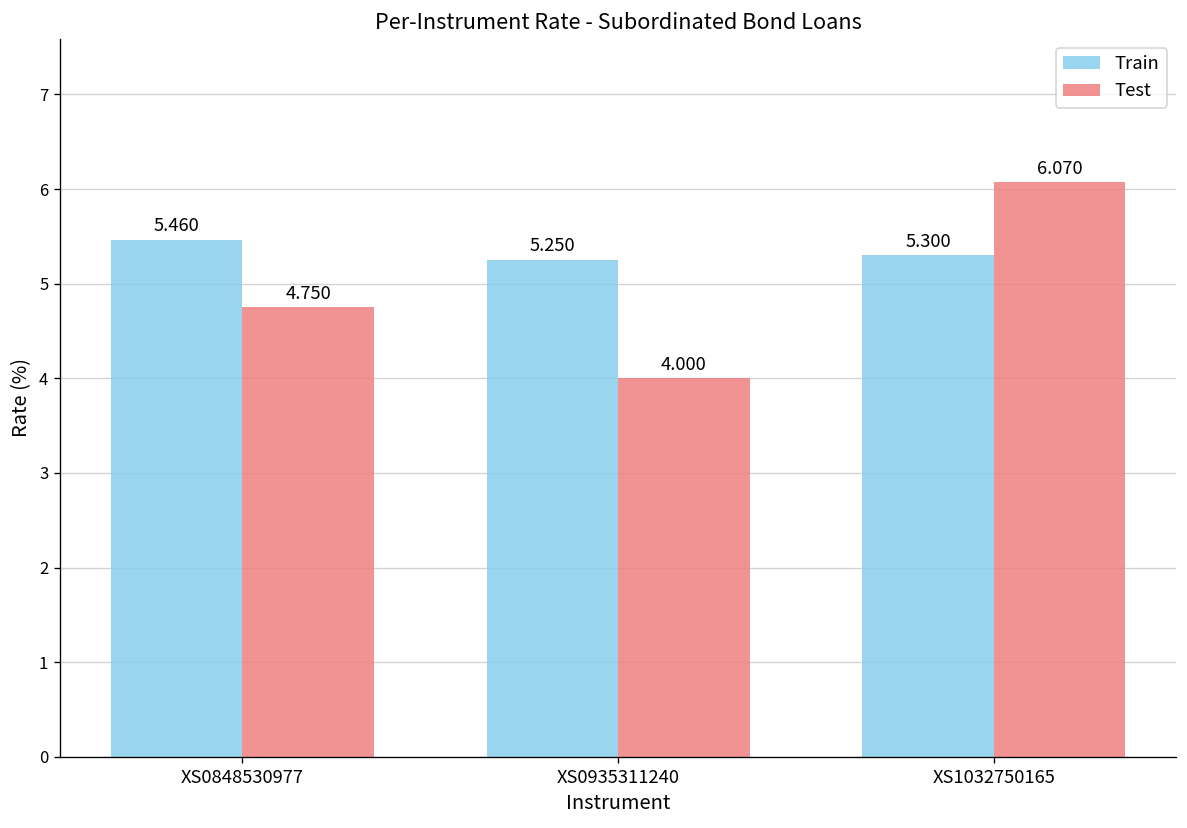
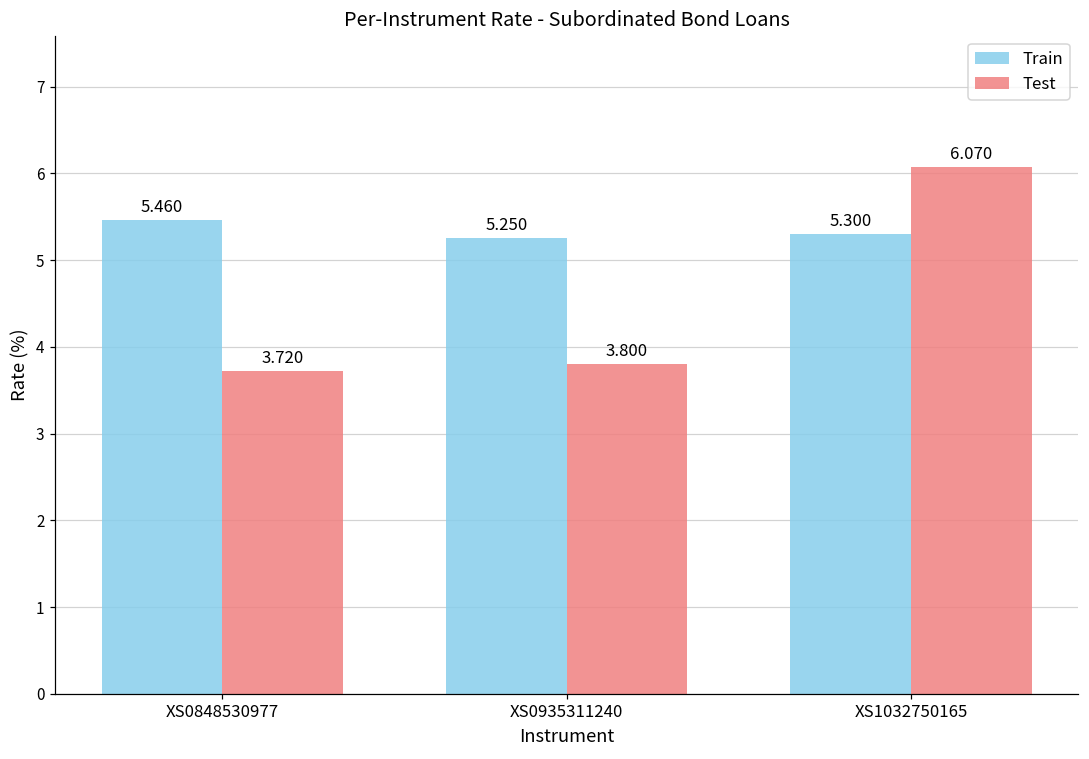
  {
    "Train": {
      "XS0848530977": 5.460,
      "XS0935311240": 5.250,
      "XS1032750165": 5.300
    },
    "Test": {
-     "XS0848530977": 4.750,
-     "XS0935311240": 4.000,
+     "XS0848530977": 3.720,
+     "XS0935311240": 3.800,
      "XS1032750165": 6.070
    }
  }
